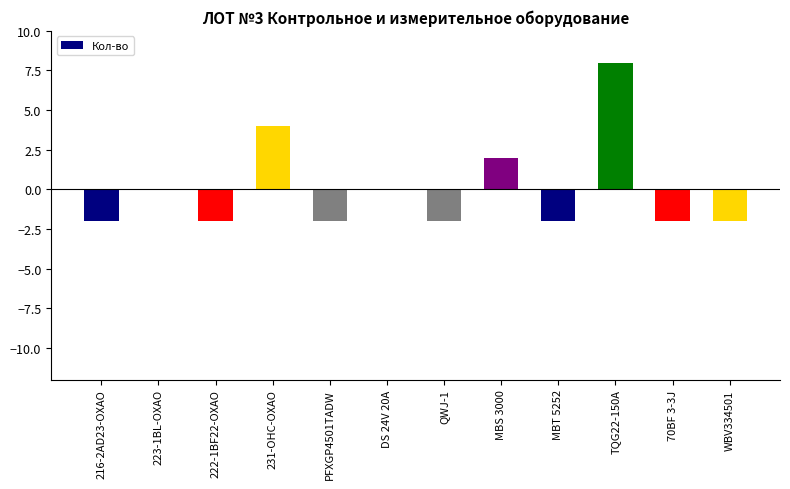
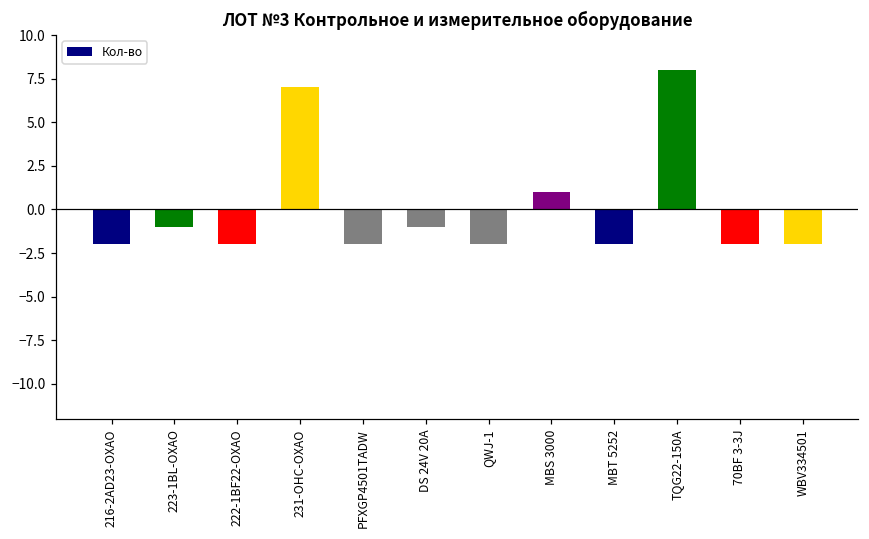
  {
    "216-2AD23-OXAO": -2.0,
-   "223-1BL-OXAO": 0.0,
+   "223-1BL-OXAO": -1.0,
    "222-1BF22-OXAO": -2.0,
-   "231-OHC-OXAO": 4.0,
+   "231-OHC-OXAO": 7.0,
    "PFXGP4501TADW": -2.0,
-   "DS 24V 20A": 0.0,
+   "DS 24V 20A": -1.0,
    "QWJ-1": -2.0,
-   "MBS 3000": 2.0,
+   "MBS 3000": 1.0,
    "MBT 5252": -2.0,
    "TQG22-150A": 8.0,
    "70BF 3-3J": -2.0,
    "WBV334501": -2.0
  }
